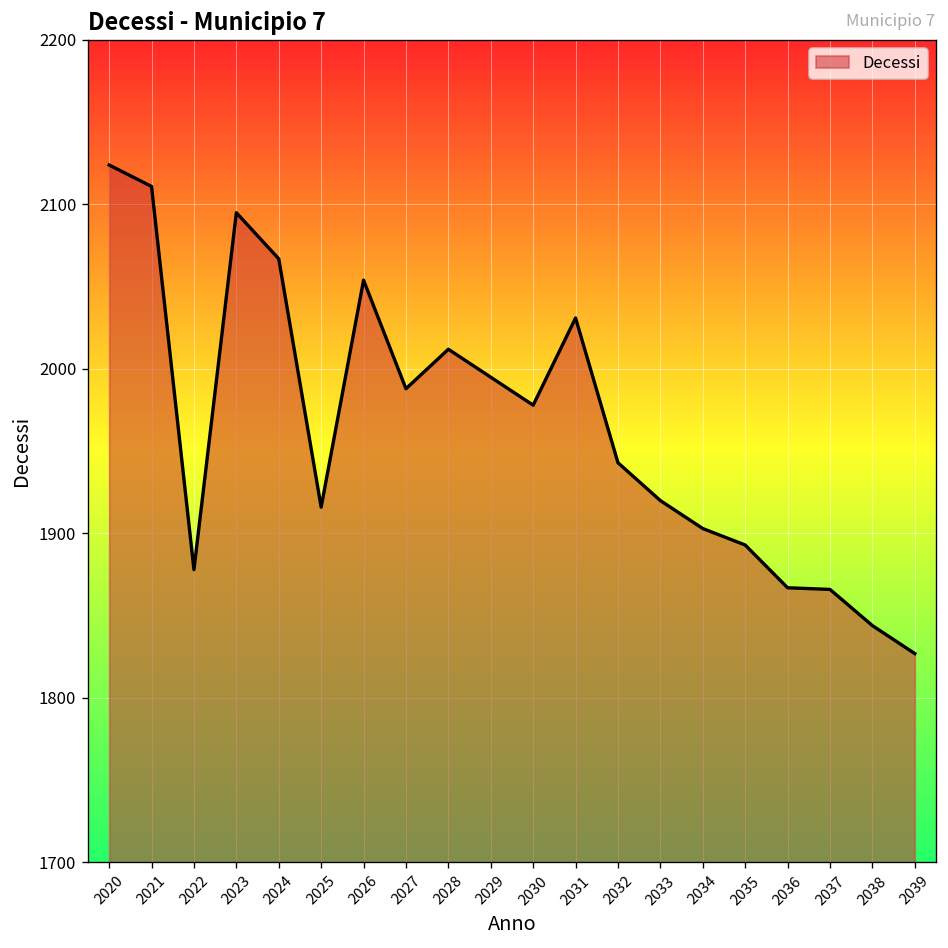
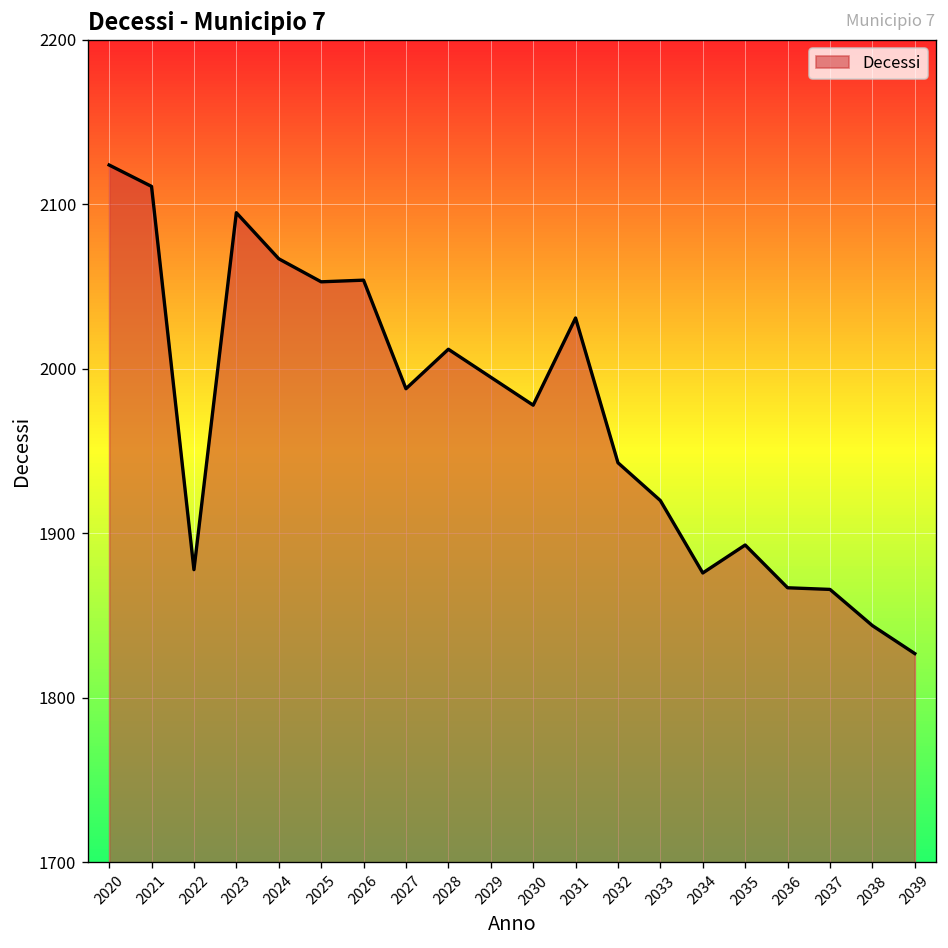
  {
    "2020": 2124,
    "2021": 2111,
    "2022": 1878,
    "2023": 2095,
    "2024": 2067,
-   "2025": 1916,
+   "2025": 2053,
    "2026": 2054,
    "2027": 1988,
    "2028": 2012,
    "2029": 1995,
    "2030": 1978,
    "2031": 2031,
    "2032": 1943,
    "2033": 1920,
-   "2034": 1903,
+   "2034": 1876,
    "2035": 1893,
    "2036": 1867,
    "2037": 1866,
    "2038": 1844,
    "2039": 1827
  }
